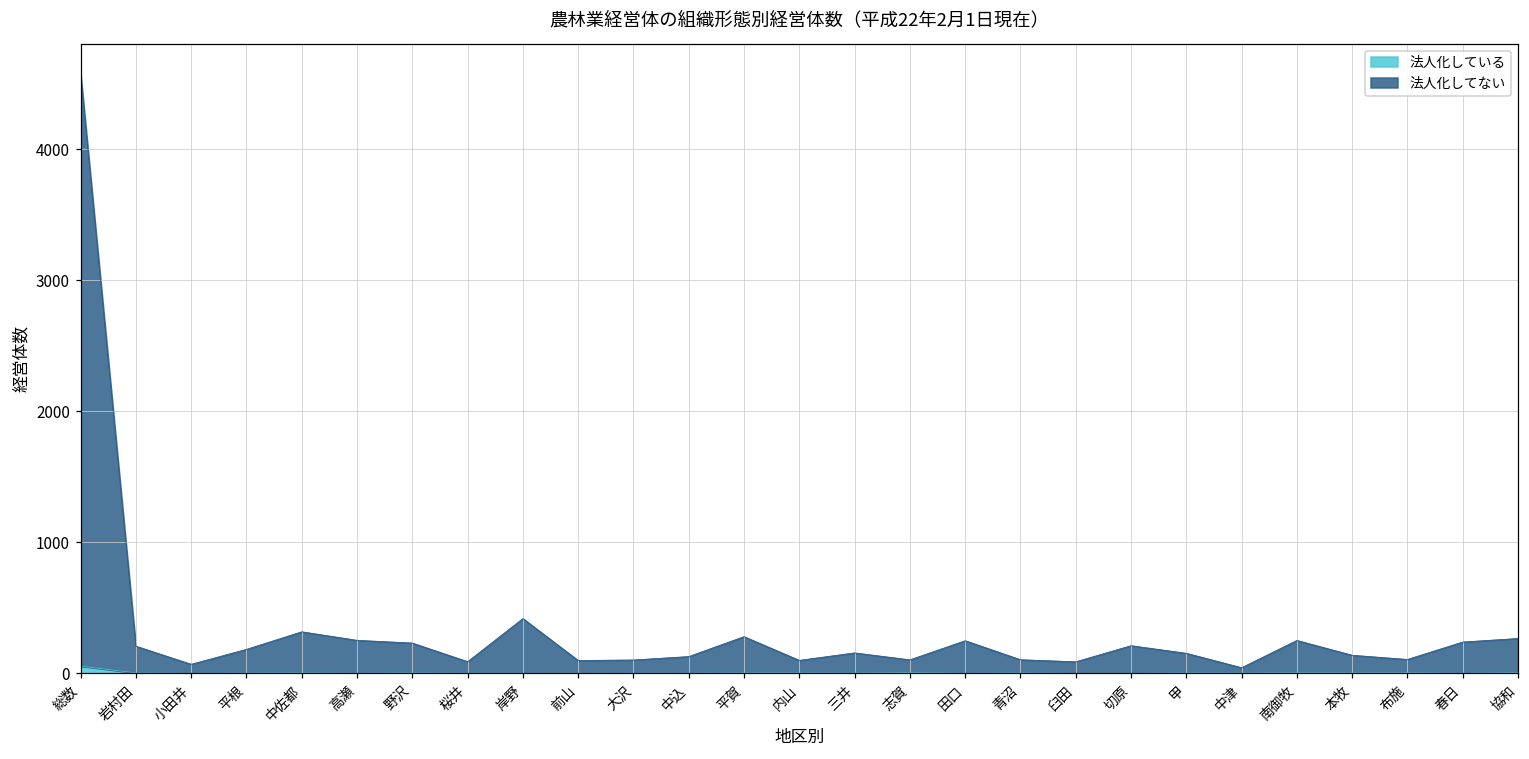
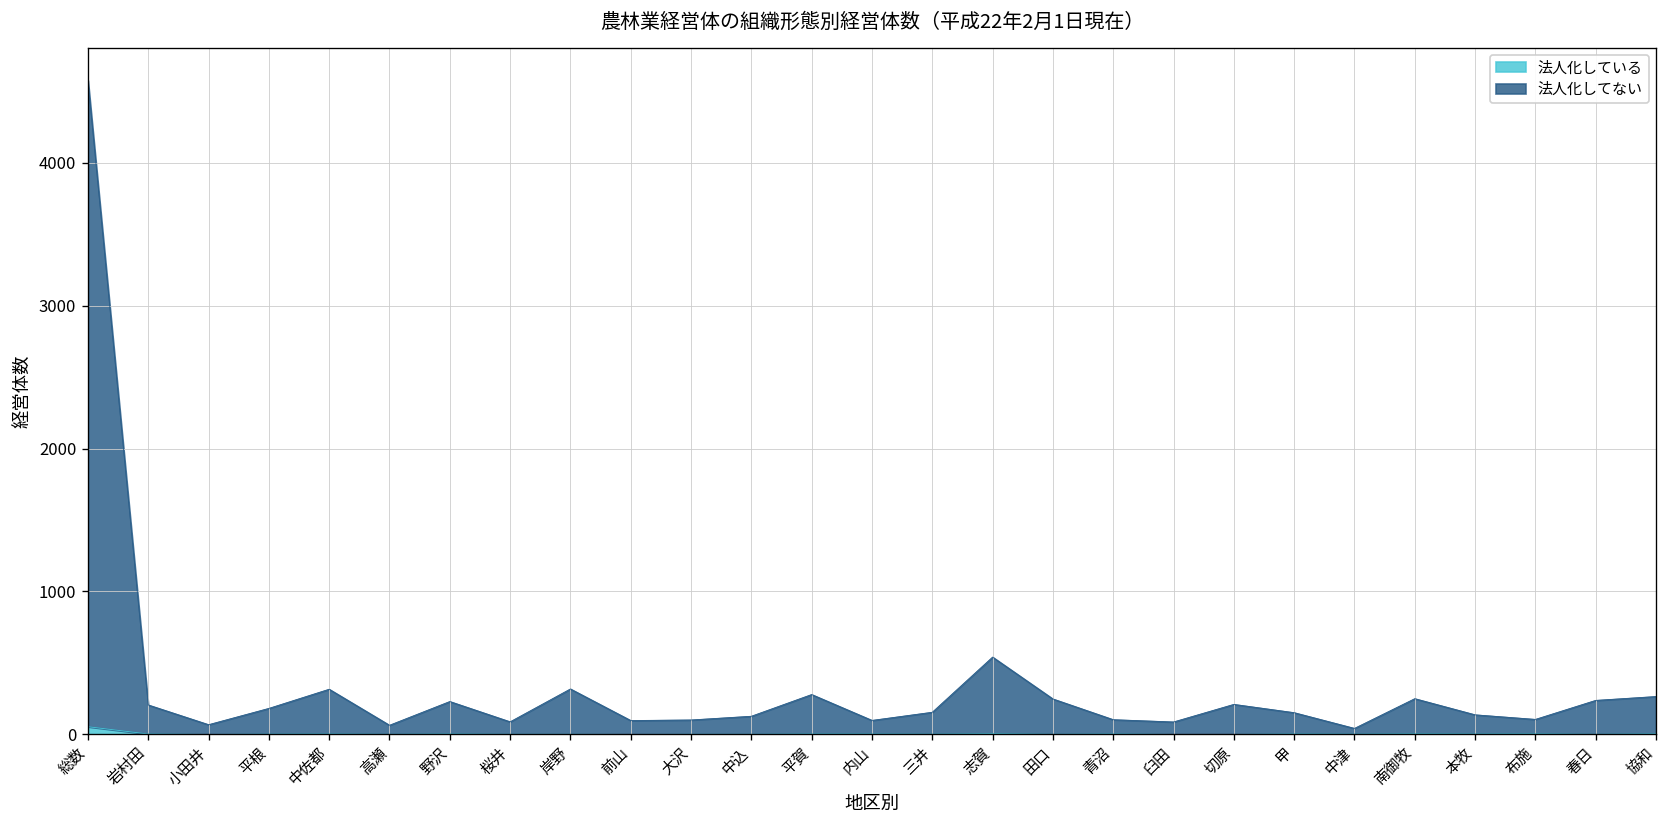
  {
    "法人化している": {
      "総数": 50,
      "岩村田": 0,
      "小田井": 0,
      "平根": 0,
      "中佐都": 0,
      "高瀬": 0,
      "野沢": 0,
      "桜井": 0,
      "岸野": 0,
      "前山": 0,
      "大沢": 0,
      "中込": 0,
      "平賀": 0,
      "内山": 0,
      "三井": 0,
      "志賀": 10,
      "田口": 0,
      "青沼": 0,
      "臼田": 0,
      "切原": 0,
      "甲": 0,
      "中津": 0,
      "南御牧": 0,
      "本牧": 0,
      "布施": 0,
      "春日": 0,
      "協和": 0
    },
    "法人化してない": {
      "総数": 4520,
      "岩村田": 200,
      "小田井": 70,
      "平根": 180,
      "中佐都": 310,
-     "高瀬": 250,
+     "高瀬": 60,
      "野沢": 230,
      "桜井": 90,
-     "岸野": 420,
+     "岸野": 320,
      "前山": 100,
      "大沢": 100,
      "中込": 130,
      "平賀": 280,
      "内山": 100,
      "三井": 150,
-     "志賀": 100,
+     "志賀": 540,
      "田口": 250,
      "青沼": 100,
      "臼田": 90,
      "切原": 210,
      "甲": 150,
      "中津": 40,
      "南御牧": 250,
      "本牧": 130,
      "布施": 100,
      "春日": 240,
      "協和": 260
    }
  }
